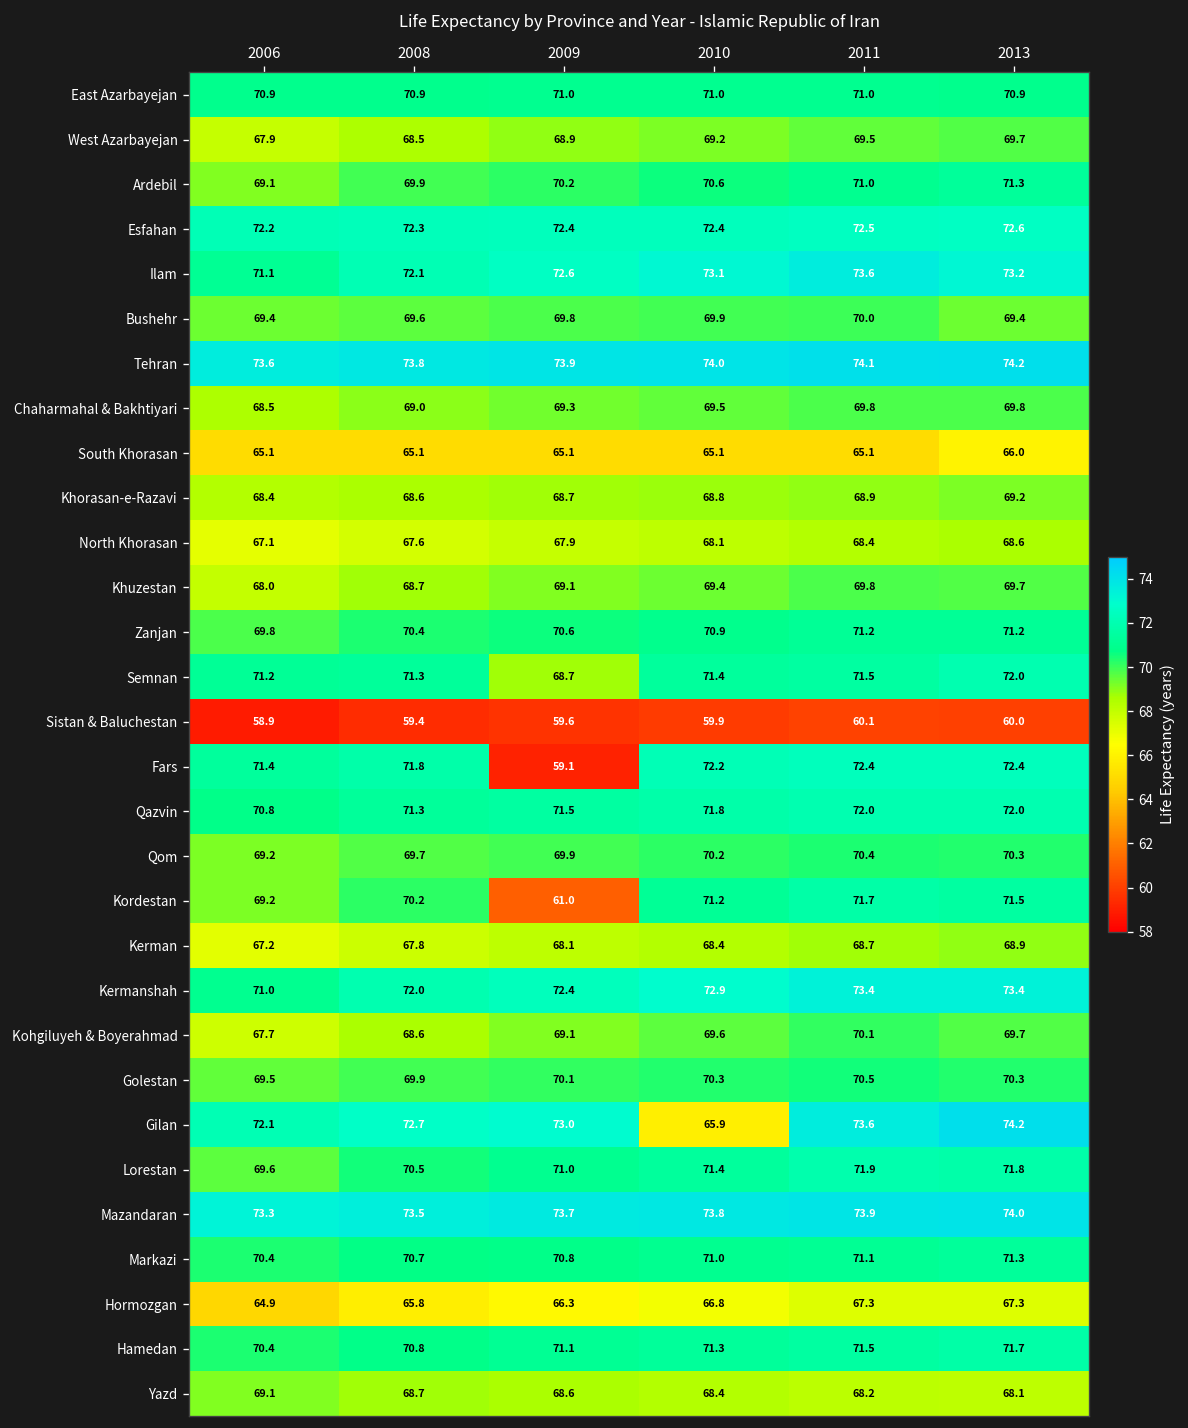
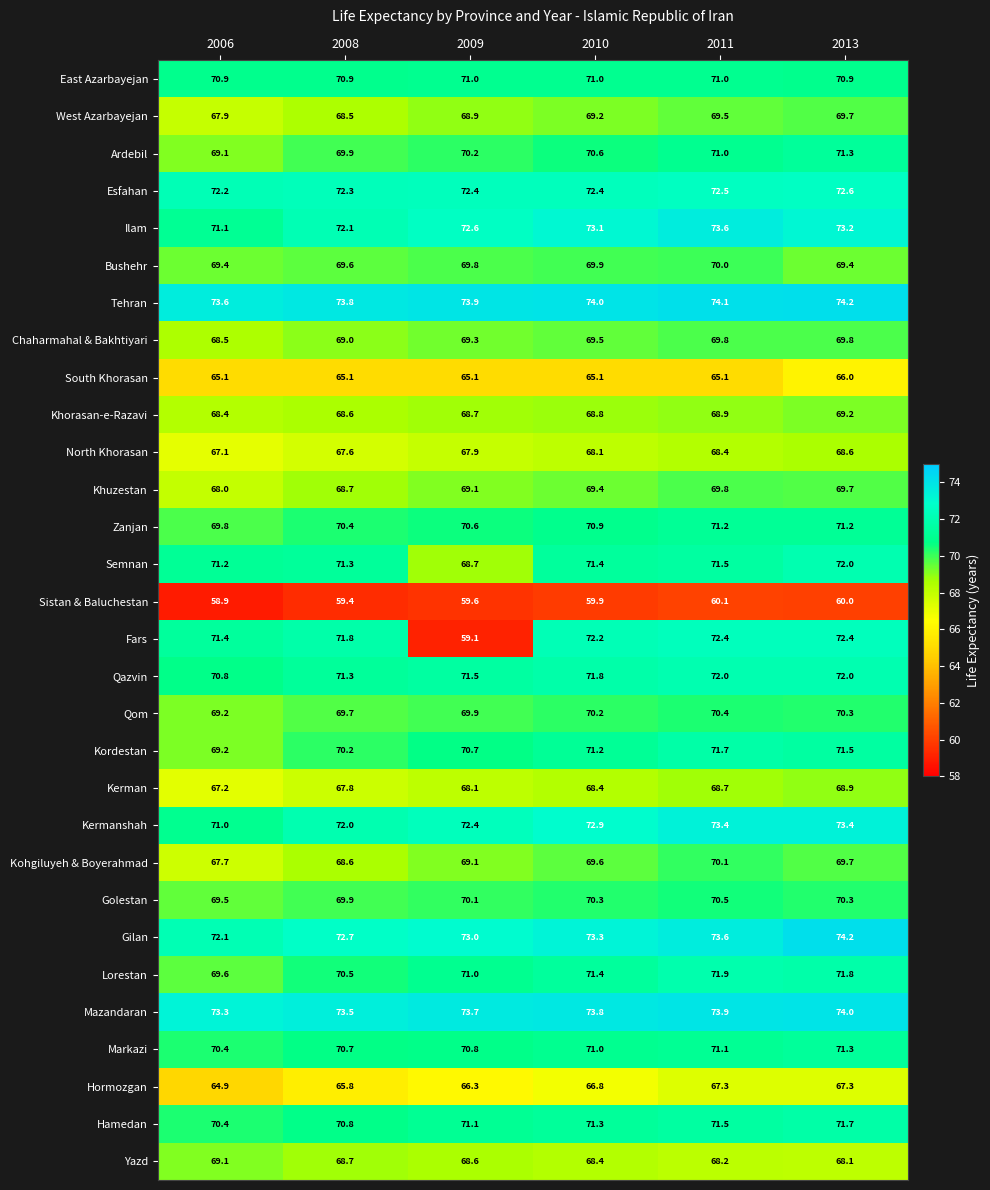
  {
    "East Azarbayejan": {
      "2006": 70.9,
      "2008": 70.9,
      "2009": 71.0,
      "2010": 71.0,
      "2011": 71.0,
      "2013": 70.9
    },
    "West Azarbayejan": {
      "2006": 67.9,
      "2008": 68.5,
      "2009": 68.9,
      "2010": 69.2,
      "2011": 69.5,
      "2013": 69.7
    },
    "Ardebil": {
      "2006": 69.1,
      "2008": 69.9,
      "2009": 70.2,
      "2010": 70.6,
      "2011": 71.0,
      "2013": 71.3
    },
    "Esfahan": {
      "2006": 72.2,
      "2008": 72.3,
      "2009": 72.4,
      "2010": 72.4,
      "2011": 72.5,
      "2013": 72.6
    },
    "Ilam": {
      "2006": 71.1,
      "2008": 72.1,
      "2009": 72.6,
      "2010": 73.1,
      "2011": 73.6,
      "2013": 73.2
    },
    "Bushehr": {
      "2006": 69.4,
      "2008": 69.6,
      "2009": 69.8,
      "2010": 69.9,
      "2011": 70.0,
      "2013": 69.4
    },
    "Tehran": {
      "2006": 73.6,
      "2008": 73.8,
      "2009": 73.9,
      "2010": 74.0,
      "2011": 74.1,
      "2013": 74.2
    },
    "Chaharmahal & Bakhtiyari": {
      "2006": 68.5,
      "2008": 69.0,
      "2009": 69.3,
      "2010": 69.5,
      "2011": 69.8,
      "2013": 69.8
    },
    "South Khorasan": {
      "2006": 65.1,
      "2008": 65.1,
      "2009": 65.1,
      "2010": 65.1,
      "2011": 65.1,
      "2013": 66.0
    },
    "Khorasan-e-Razavi": {
      "2006": 68.4,
      "2008": 68.6,
      "2009": 68.7,
      "2010": 68.8,
      "2011": 68.9,
      "2013": 69.2
    },
    "North Khorasan": {
      "2006": 67.1,
      "2008": 67.6,
      "2009": 67.9,
      "2010": 68.1,
      "2011": 68.4,
      "2013": 68.6
    },
    "Khuzestan": {
      "2006": 68.0,
      "2008": 68.7,
      "2009": 69.1,
      "2010": 69.4,
      "2011": 69.8,
      "2013": 69.7
    },
    "Zanjan": {
      "2006": 69.8,
      "2008": 70.4,
      "2009": 70.6,
      "2010": 70.9,
      "2011": 71.2,
      "2013": 71.2
    },
    "Semnan": {
      "2006": 71.2,
      "2008": 71.3,
      "2009": 68.7,
      "2010": 71.4,
      "2011": 71.5,
      "2013": 72.0
    },
    "Sistan & Baluchestan": {
      "2006": 58.9,
      "2008": 59.4,
      "2009": 59.6,
      "2010": 59.9,
      "2011": 60.1,
      "2013": 60.0
    },
    "Fars": {
      "2006": 71.4,
      "2008": 71.8,
      "2009": 59.1,
      "2010": 72.2,
      "2011": 72.4,
      "2013": 72.4
    },
    "Qazvin": {
      "2006": 70.8,
      "2008": 71.3,
      "2009": 71.5,
      "2010": 71.8,
      "2011": 72.0,
      "2013": 72.0
    },
    "Qom": {
      "2006": 69.2,
      "2008": 69.7,
      "2009": 69.9,
      "2010": 70.2,
      "2011": 70.4,
      "2013": 70.3
    },
    "Kordestan": {
      "2006": 69.2,
      "2008": 70.2,
-     "2009": 61.0,
+     "2009": 70.7,
      "2010": 71.2,
      "2011": 71.7,
      "2013": 71.5
    },
    "Kerman": {
      "2006": 67.2,
      "2008": 67.8,
      "2009": 68.1,
      "2010": 68.4,
      "2011": 68.7,
      "2013": 68.9
    },
    "Kermanshah": {
      "2006": 71.0,
      "2008": 72.0,
      "2009": 72.4,
      "2010": 72.9,
      "2011": 73.4,
      "2013": 73.4
    },
    "Kohgiluyeh & Boyerahmad": {
      "2006": 67.7,
      "2008": 68.6,
      "2009": 69.1,
      "2010": 69.6,
      "2011": 70.1,
      "2013": 69.7
    },
    "Golestan": {
      "2006": 69.5,
      "2008": 69.9,
      "2009": 70.1,
      "2010": 70.3,
      "2011": 70.5,
      "2013": 70.3
    },
    "Gilan": {
      "2006": 72.1,
      "2008": 72.7,
      "2009": 73.0,
-     "2010": 65.9,
+     "2010": 73.3,
      "2011": 73.6,
      "2013": 74.2
    },
    "Lorestan": {
      "2006": 69.6,
      "2008": 70.5,
      "2009": 71.0,
      "2010": 71.4,
      "2011": 71.9,
      "2013": 71.8
    },
    "Mazandaran": {
      "2006": 73.3,
      "2008": 73.5,
      "2009": 73.7,
      "2010": 73.8,
      "2011": 73.9,
      "2013": 74.0
    },
    "Markazi": {
      "2006": 70.4,
      "2008": 70.7,
      "2009": 70.8,
      "2010": 71.0,
      "2011": 71.1,
      "2013": 71.3
    },
    "Hormozgan": {
      "2006": 64.9,
      "2008": 65.8,
      "2009": 66.3,
      "2010": 66.8,
      "2011": 67.3,
      "2013": 67.3
    },
    "Hamedan": {
      "2006": 70.4,
      "2008": 70.8,
      "2009": 71.1,
      "2010": 71.3,
      "2011": 71.5,
      "2013": 71.7
    },
    "Yazd": {
      "2006": 69.1,
      "2008": 68.7,
      "2009": 68.6,
      "2010": 68.4,
      "2011": 68.2,
      "2013": 68.1
    }
  }
